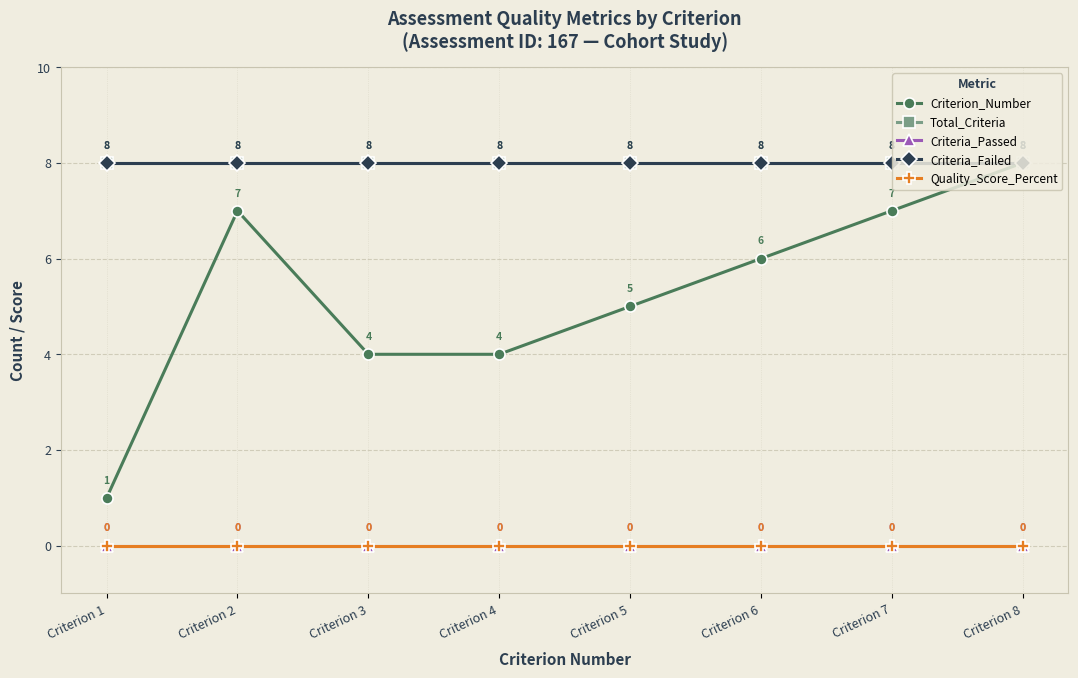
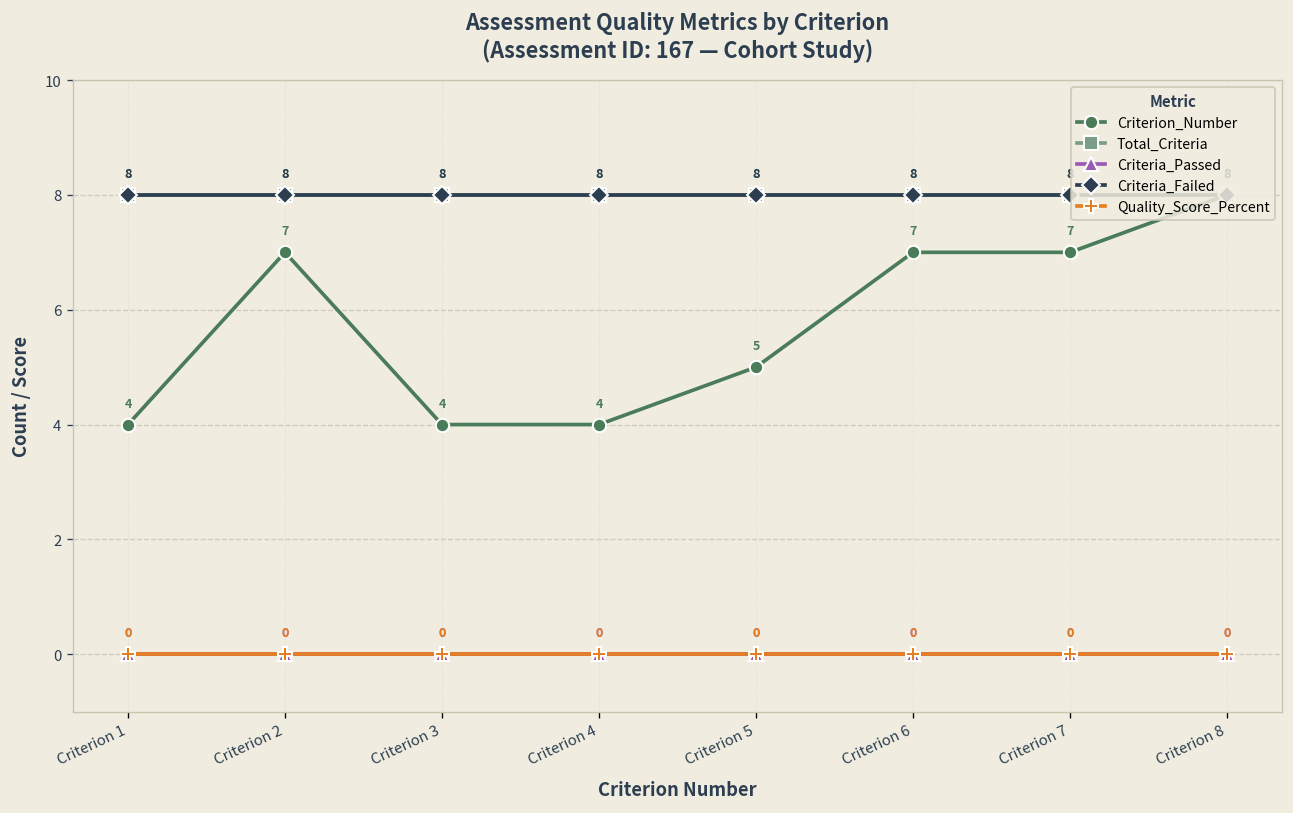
  {
    "Criterion_Number": {
-     "Criterion 1": 1,
+     "Criterion 1": 4,
      "Criterion 2": 7,
      "Criterion 3": 4,
      "Criterion 4": 4,
      "Criterion 5": 5,
-     "Criterion 6": 6
+     "Criterion 6": 7
    }
  }
